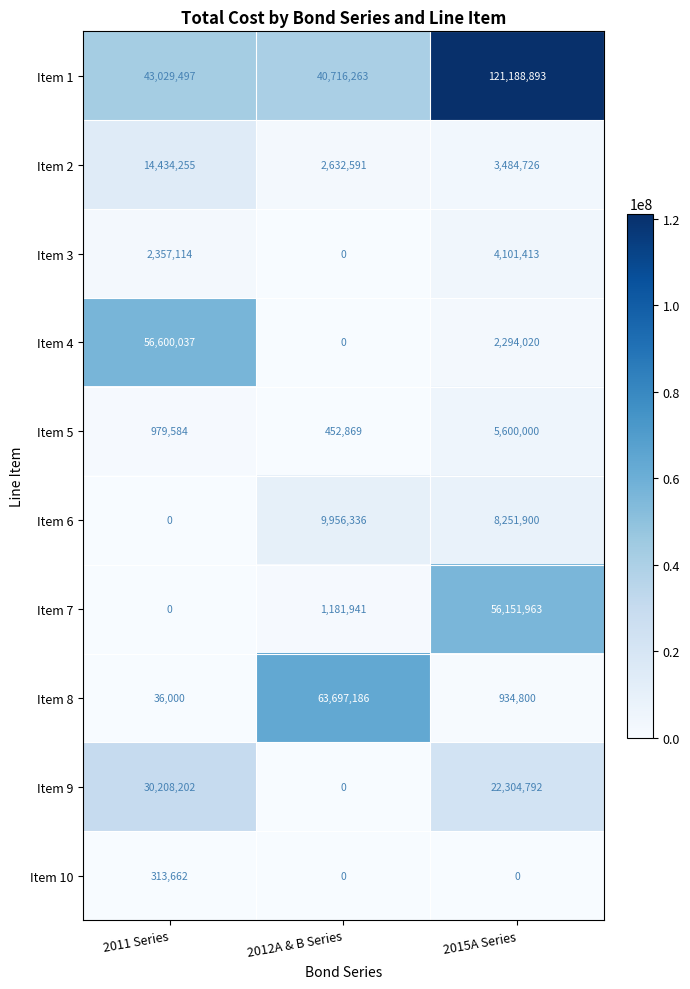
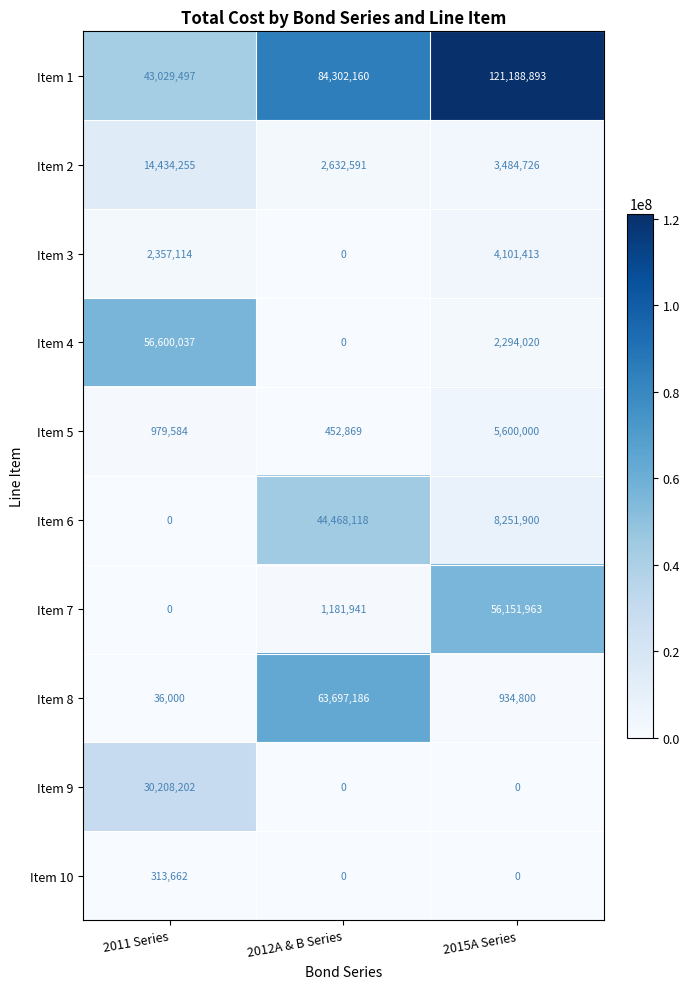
  {
    "Item 1": {
      "2011 Series": "43,029,497",
-     "2012A & B Series": "40,716,263",
+     "2012A & B Series": "84,302,160",
      "2015A Series": "121,188,893"
    },
    "Item 2": {
      "2011 Series": "14,434,255",
      "2012A & B Series": "2,632,591",
      "2015A Series": "3,484,726"
    },
    "Item 3": {
      "2011 Series": "2,357,114",
      "2012A & B Series": "0",
      "2015A Series": "4,101,413"
    },
    "Item 4": {
      "2011 Series": "56,600,037",
      "2012A & B Series": "0",
      "2015A Series": "2,294,020"
    },
    "Item 5": {
      "2011 Series": "979,584",
      "2012A & B Series": "452,869",
      "2015A Series": "5,600,000"
    },
    "Item 6": {
      "2011 Series": "0",
-     "2012A & B Series": "9,956,336",
+     "2012A & B Series": "44,468,118",
      "2015A Series": "8,251,900"
    },
    "Item 7": {
      "2011 Series": "0",
      "2012A & B Series": "1,181,941",
      "2015A Series": "56,151,963"
    },
    "Item 8": {
      "2011 Series": "36,000",
      "2012A & B Series": "63,697,186",
      "2015A Series": "934,800"
    },
    "Item 9": {
      "2011 Series": "30,208,202",
      "2012A & B Series": "0",
-     "2015A Series": "22,304,792"
+     "2015A Series": "0"
    },
    "Item 10": {
      "2011 Series": "313,662",
      "2012A & B Series": "0",
      "2015A Series": "0"
    }
  }
